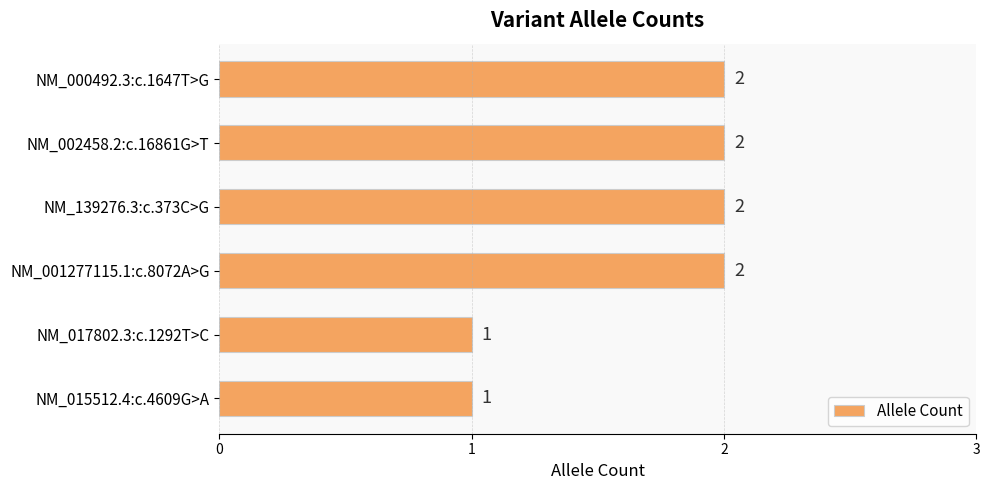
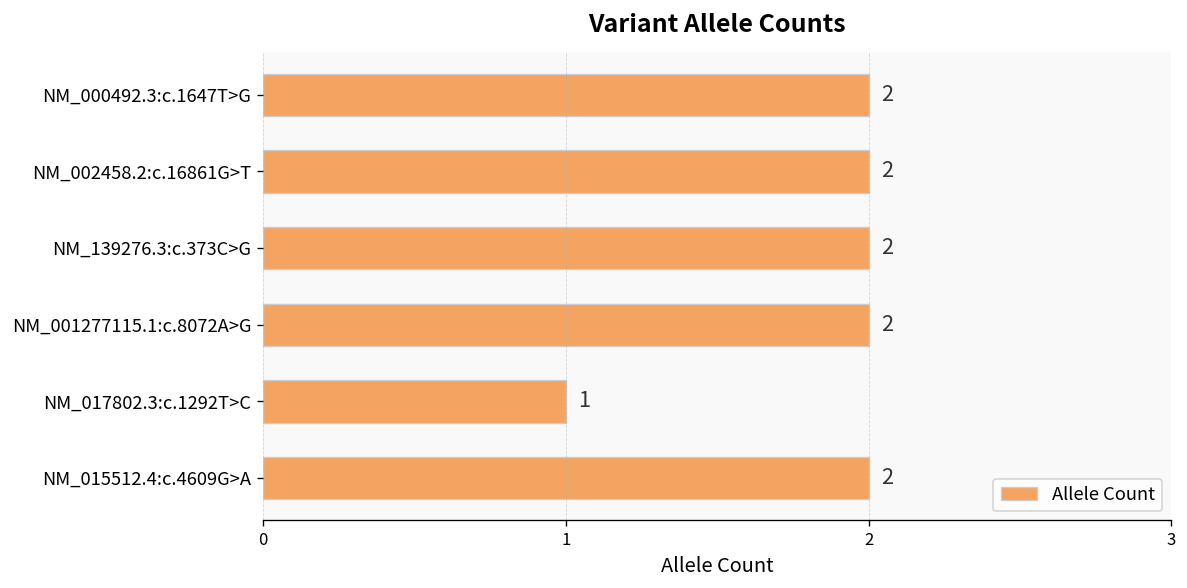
  {
    "NM_000492.3:c.1647T>G": 2,
    "NM_002458.2:c.16861G>T": 2,
    "NM_139276.3:c.373C>G": 2,
    "NM_001277115.1:c.8072A>G": 2,
    "NM_017802.3:c.1292T>C": 1,
-   "NM_015512.4:c.4609G>A": 1
+   "NM_015512.4:c.4609G>A": 2
  }
